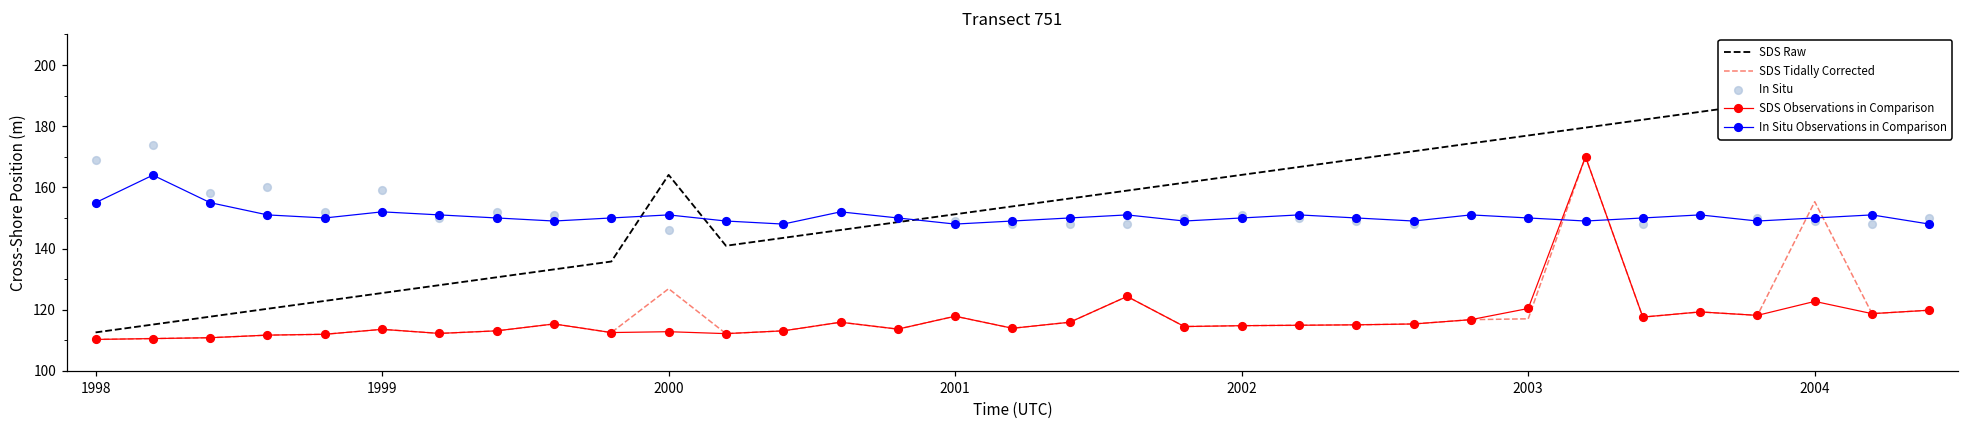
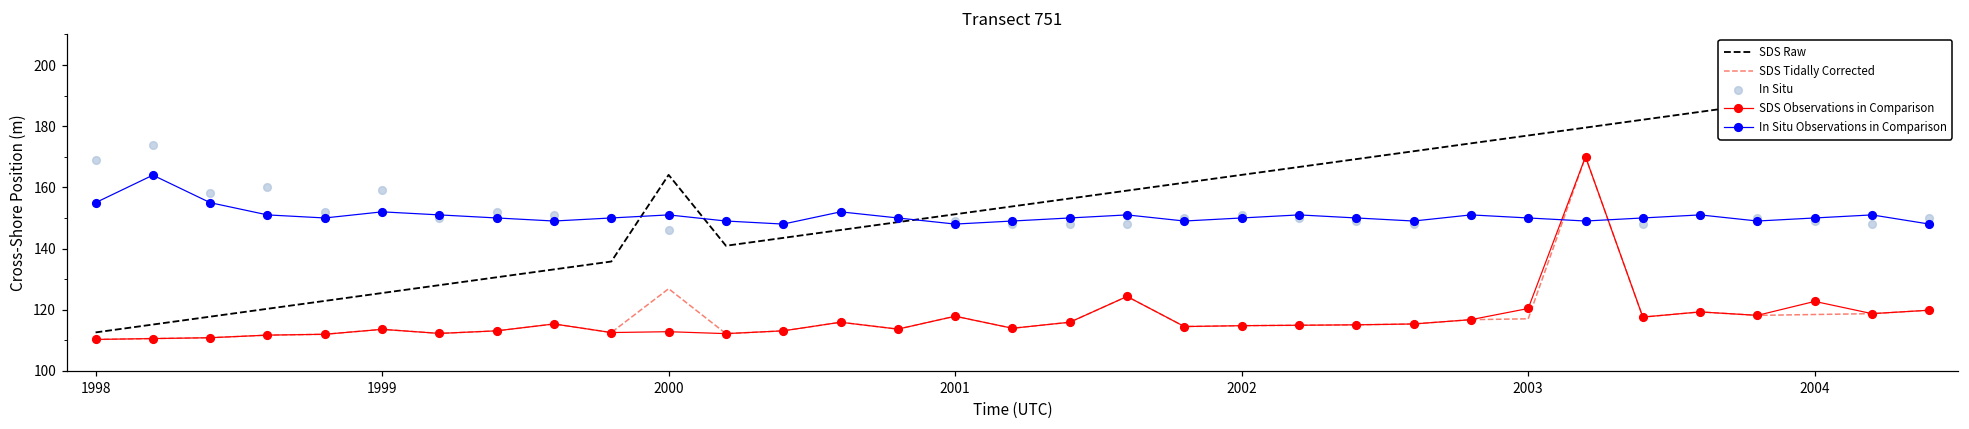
  {
    "SDS Raw": {
      "1998": 113,
      "1999": 125,
      "2000": 164,
      "2001": 151,
      "2002": 164,
      "2003": 177
    },
    "SDS Tidally Corrected": {
      "2000": 127,
      "2003": 117,
-     "2004": 155
+     "2004": 118
    },
    "SDS Observations in Comparison": {
      "2000": 113,
      "2003": 120,
      "2004": 123
    },
    "In Situ Observations in Comparison": {
      "1998": 155,
      "1999": 152,
      "2000": 151,
      "2001": 148,
      "2002": 150,
      "2004": 150
    }
  }
